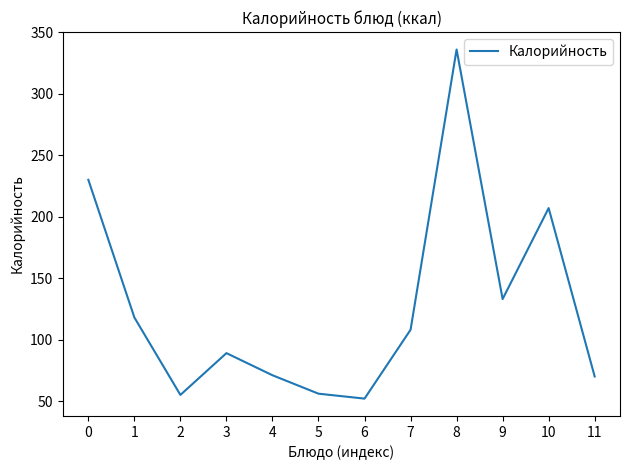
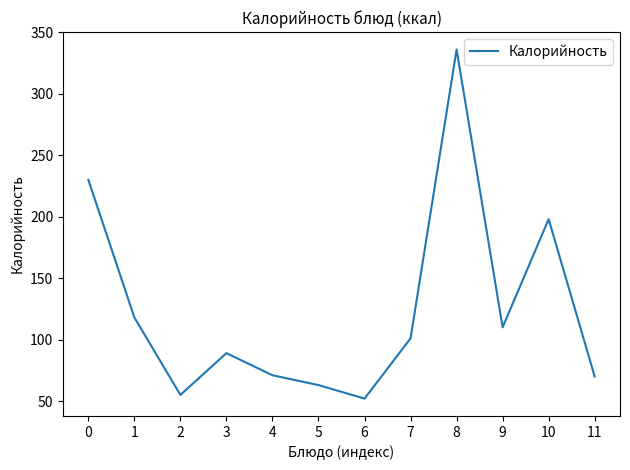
  {
    "0": 230,
    "1": 118,
    "2": 55,
    "3": 89,
    "4": 71,
-   "5": 56,
+   "5": 63,
    "6": 52,
-   "7": 108,
+   "7": 101,
    "8": 336,
-   "9": 133,
-   "10": 207,
+   "9": 110,
+   "10": 198,
    "11": 70
  }
